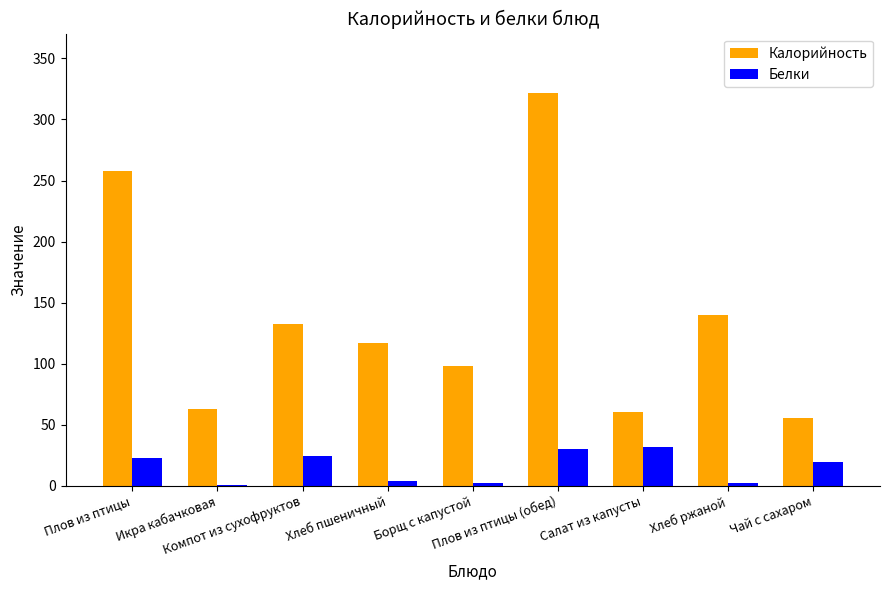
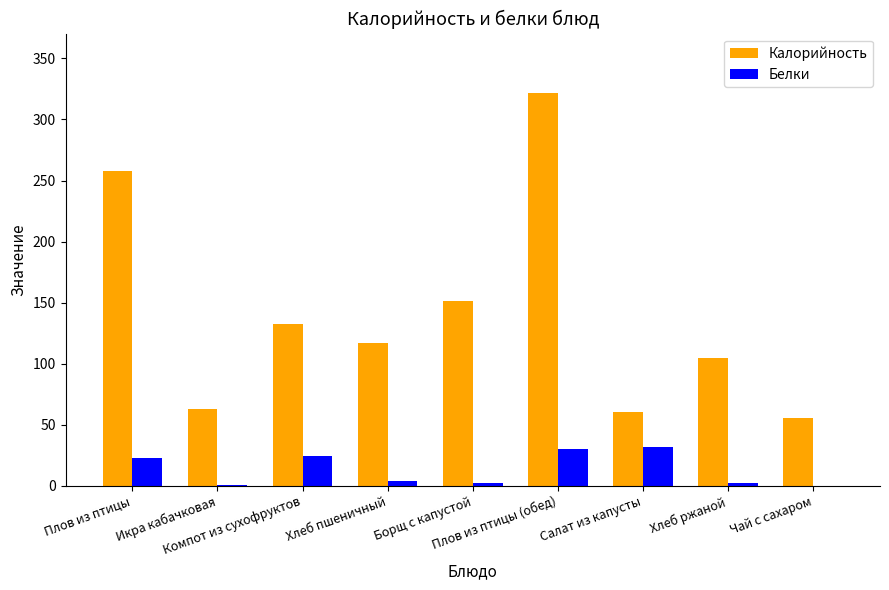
  {
    "Калорийность": {
      "Плов из птицы": 258,
      "Икра кабачковая": 63,
      "Компот из сухофруктов": 133,
      "Хлеб пшеничный": 117,
-     "Борщ с капустой": 98,
+     "Борщ с капустой": 151,
      "Плов из птицы (обед)": 322,
      "Салат из капусты": 61,
-     "Хлеб ржаной": 140,
+     "Хлеб ржаной": 105,
      "Чай с сахаром": 56
    },
    "Белки": {
      "Плов из птицы": 23,
      "Компот из сухофруктов": 25,
      "Хлеб пшеничный": 4,
      "Плов из птицы (обед)": 30,
      "Салат из капусты": 32,
      "Хлеб ржаной": 2,
-     "Чай с сахаром": 20
+     "Чай с сахаром": 0
    }
  }
